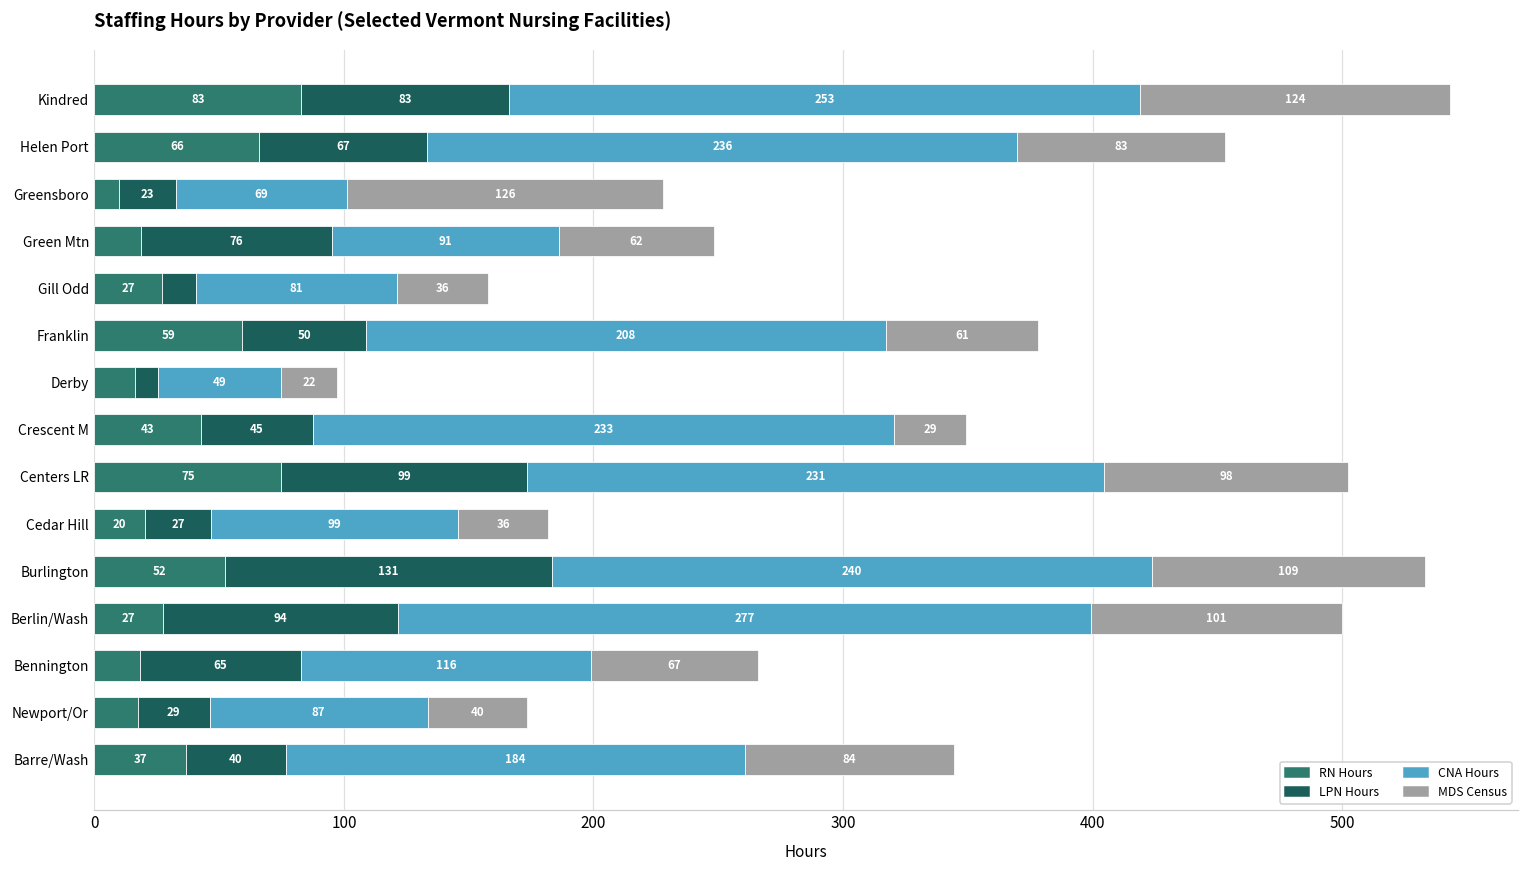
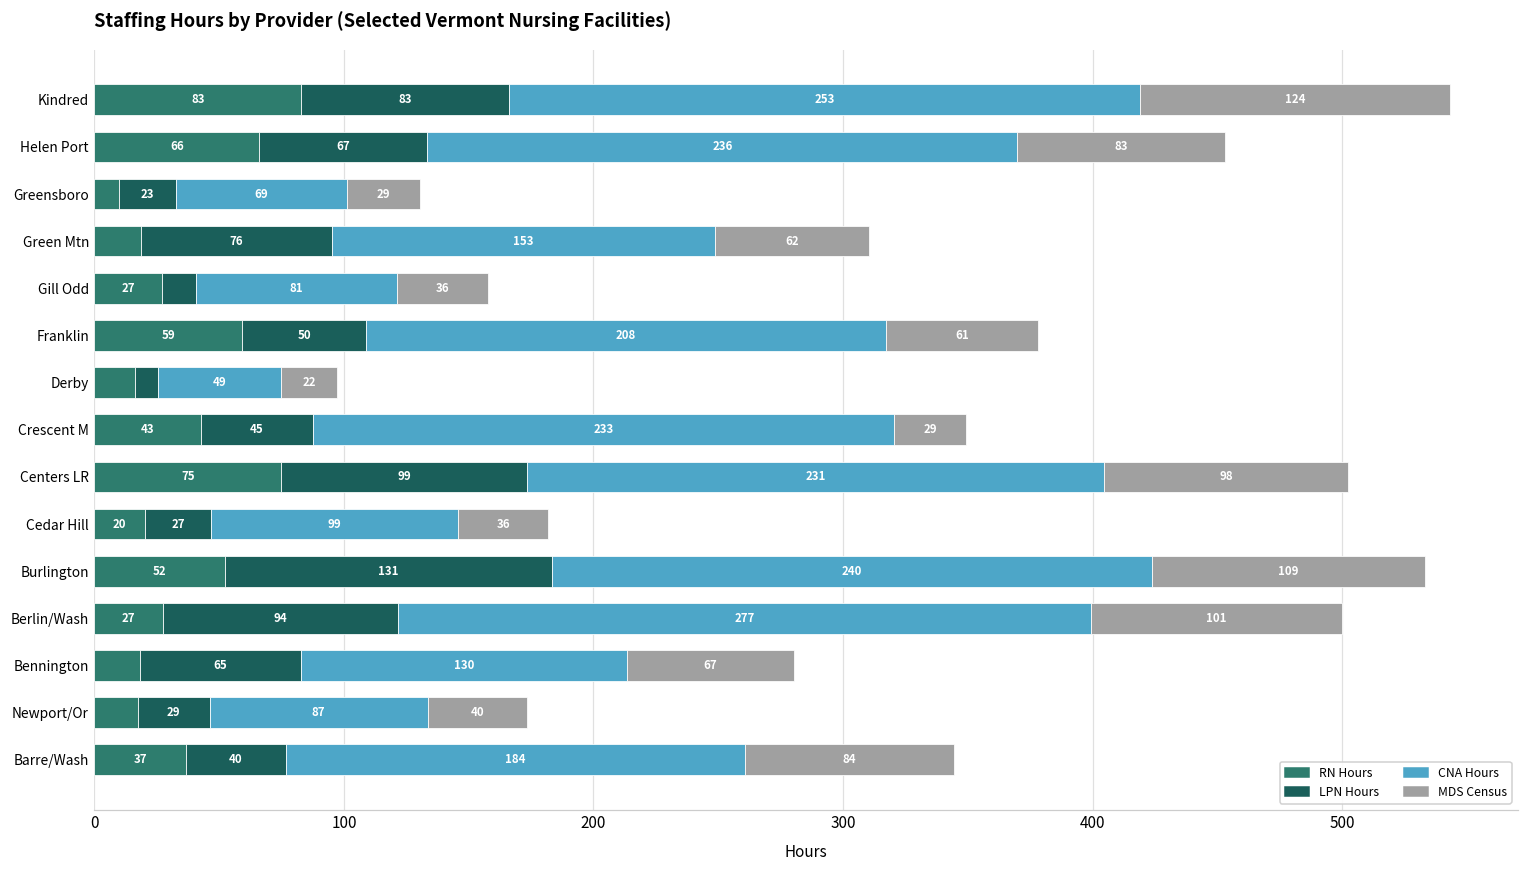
  {
    "CNA Hours": {
      "Kindred": 253,
      "Helen Port": 236,
      "Greensboro": 69,
-     "Green Mtn": 91,
+     "Green Mtn": 153,
      "Gill Odd": 81,
      "Franklin": 208,
      "Derby": 49,
      "Crescent M": 233,
      "Centers LR": 231,
      "Cedar Hill": 99,
      "Burlington": 240,
      "Berlin/Wash": 277,
-     "Bennington": 116,
+     "Bennington": 130,
      "Newport/Or": 87,
      "Barre/Wash": 184
    },
    "MDS Census": {
      "Kindred": 124,
      "Helen Port": 83,
-     "Greensboro": 126,
+     "Greensboro": 29,
      "Green Mtn": 62,
      "Gill Odd": 36,
      "Franklin": 61,
      "Derby": 22,
      "Crescent M": 29,
      "Centers LR": 98,
      "Cedar Hill": 36,
      "Burlington": 109,
      "Berlin/Wash": 101,
      "Bennington": 67,
      "Newport/Or": 40,
      "Barre/Wash": 84
    }
  }
